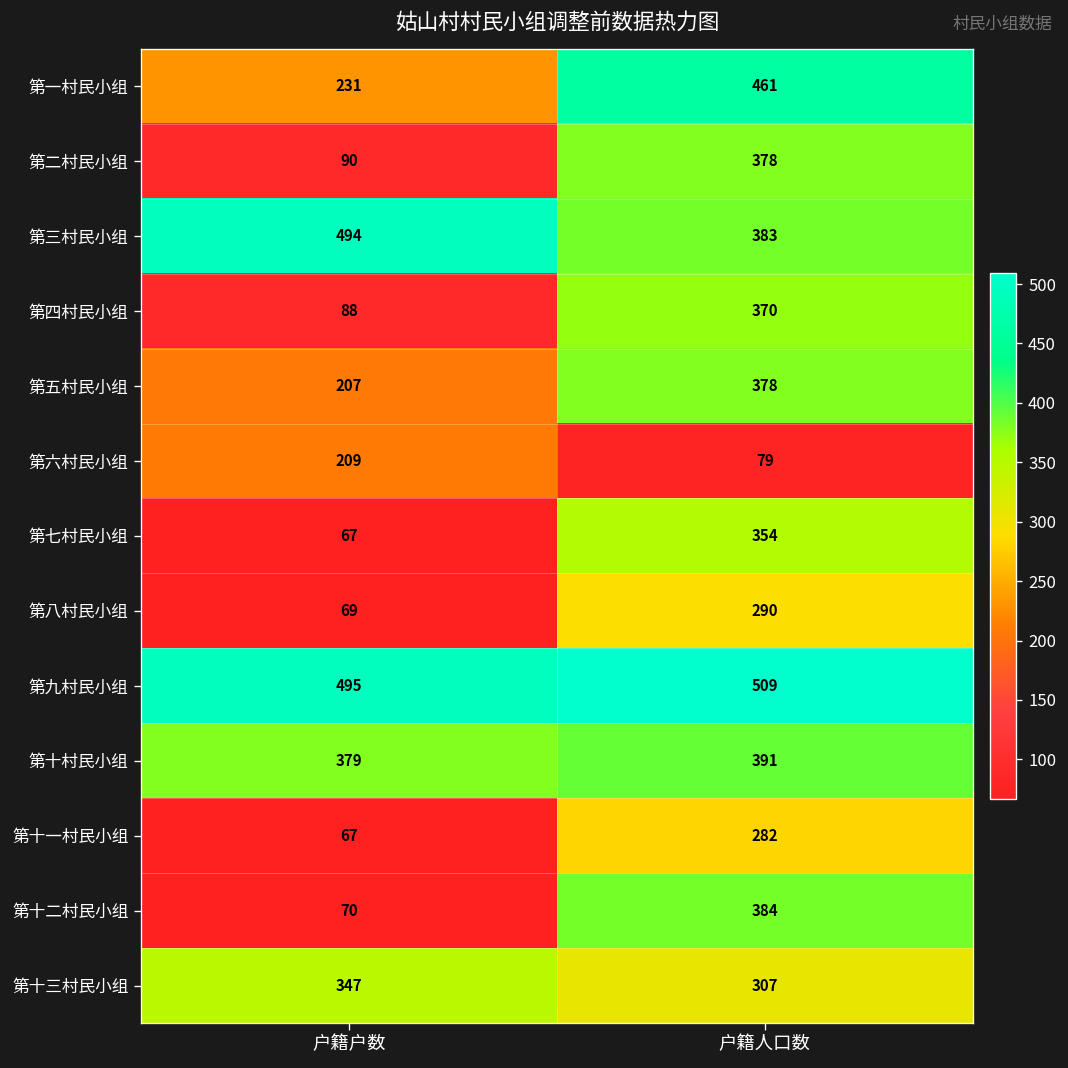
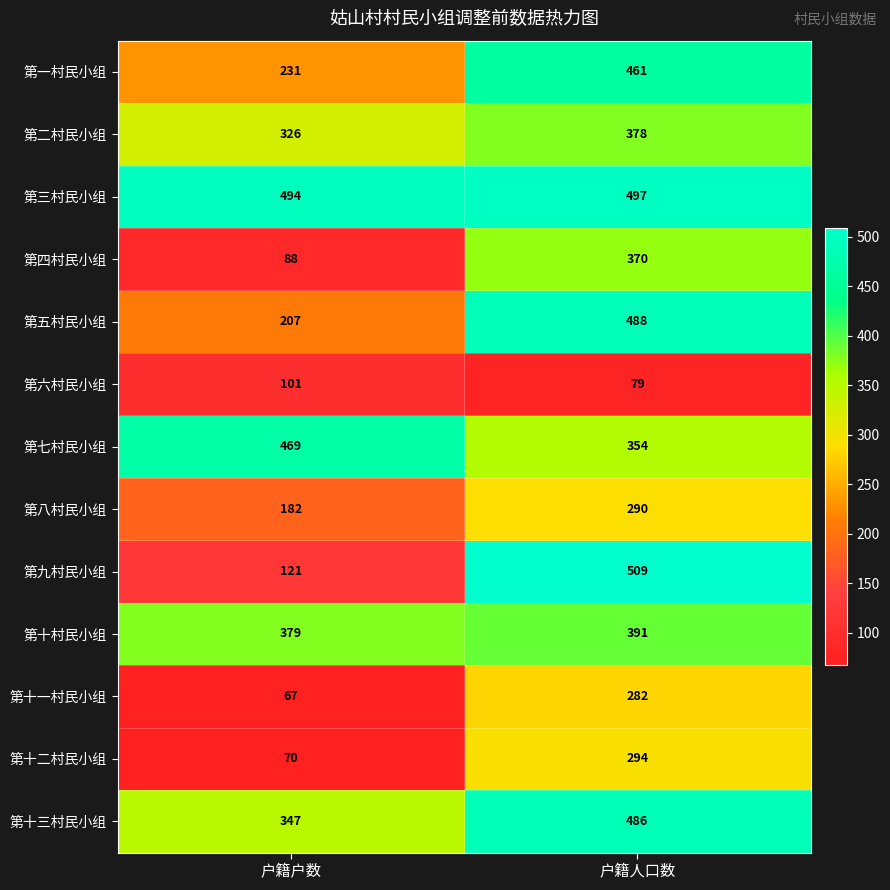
  {
    "第一村民小组": {
      "户籍户数": 231,
      "户籍人口数": 461
    },
    "第二村民小组": {
-     "户籍户数": 90,
+     "户籍户数": 326,
      "户籍人口数": 378
    },
    "第三村民小组": {
      "户籍户数": 494,
-     "户籍人口数": 383
+     "户籍人口数": 497
    },
    "第四村民小组": {
      "户籍户数": 88,
      "户籍人口数": 370
    },
    "第五村民小组": {
      "户籍户数": 207,
-     "户籍人口数": 378
+     "户籍人口数": 488
    },
    "第六村民小组": {
-     "户籍户数": 209,
+     "户籍户数": 101,
      "户籍人口数": 79
    },
    "第七村民小组": {
-     "户籍户数": 67,
+     "户籍户数": 469,
      "户籍人口数": 354
    },
    "第八村民小组": {
-     "户籍户数": 69,
+     "户籍户数": 182,
      "户籍人口数": 290
    },
    "第九村民小组": {
-     "户籍户数": 495,
+     "户籍户数": 121,
      "户籍人口数": 509
    },
    "第十村民小组": {
      "户籍户数": 379,
      "户籍人口数": 391
    },
    "第十一村民小组": {
      "户籍户数": 67,
      "户籍人口数": 282
    },
    "第十二村民小组": {
      "户籍户数": 70,
-     "户籍人口数": 384
+     "户籍人口数": 294
    },
    "第十三村民小组": {
      "户籍户数": 347,
-     "户籍人口数": 307
+     "户籍人口数": 486
    }
  }
